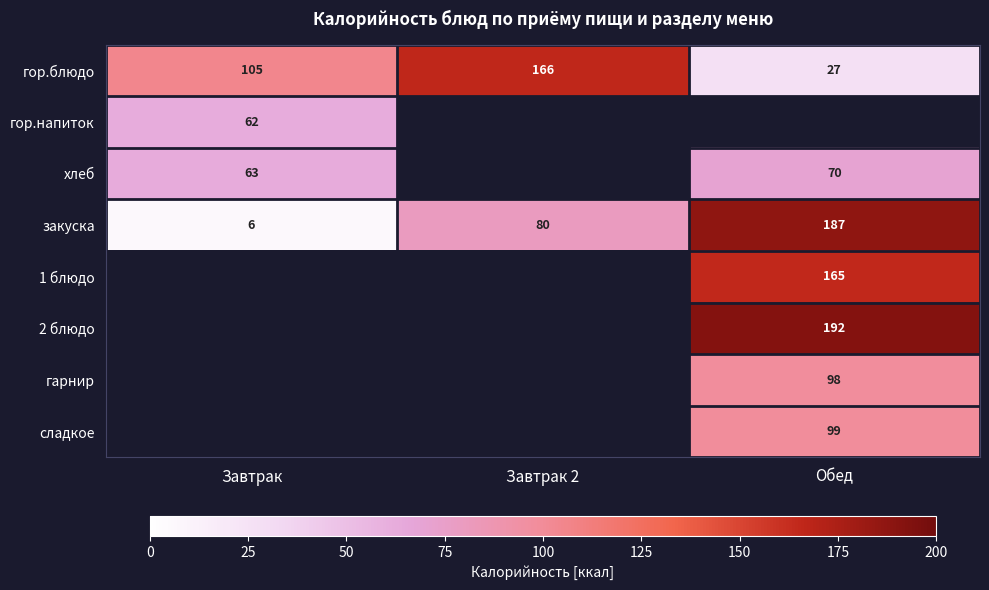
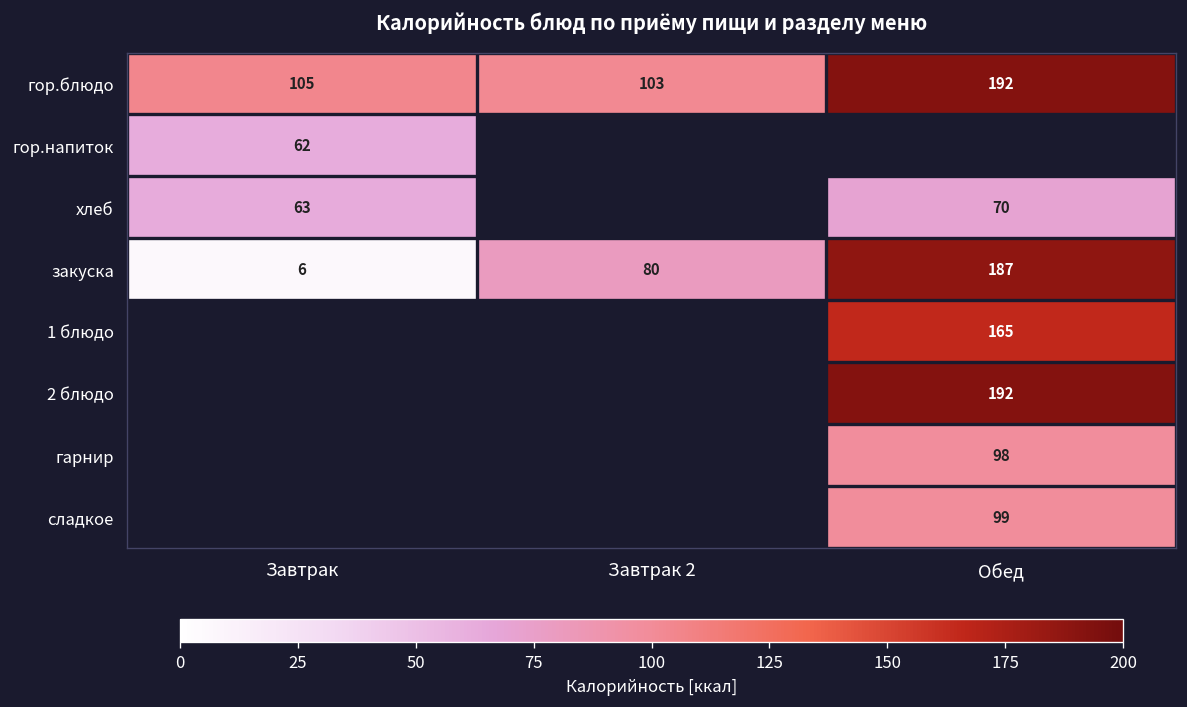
  {
    "гор.блюдо": {
      "Завтрак": 105,
-     "Завтрак 2": 166,
-     "Обед": 27
+     "Завтрак 2": 103,
+     "Обед": 192
    },
    "гор.напиток": {
      "Завтрак": 62
    },
    "хлеб": {
      "Завтрак": 63,
      "Обед": 70
    },
    "закуска": {
      "Завтрак": 6,
      "Завтрак 2": 80,
      "Обед": 187
    },
    "1 блюдо": {
      "Обед": 165
    },
    "2 блюдо": {
      "Обед": 192
    },
    "гарнир": {
      "Обед": 98
    },
    "сладкое": {
      "Обед": 99
    }
  }
